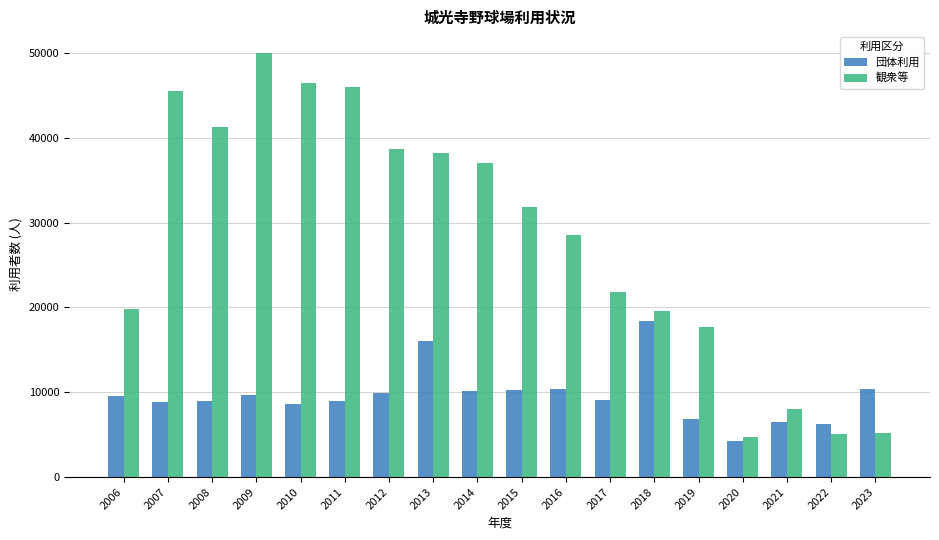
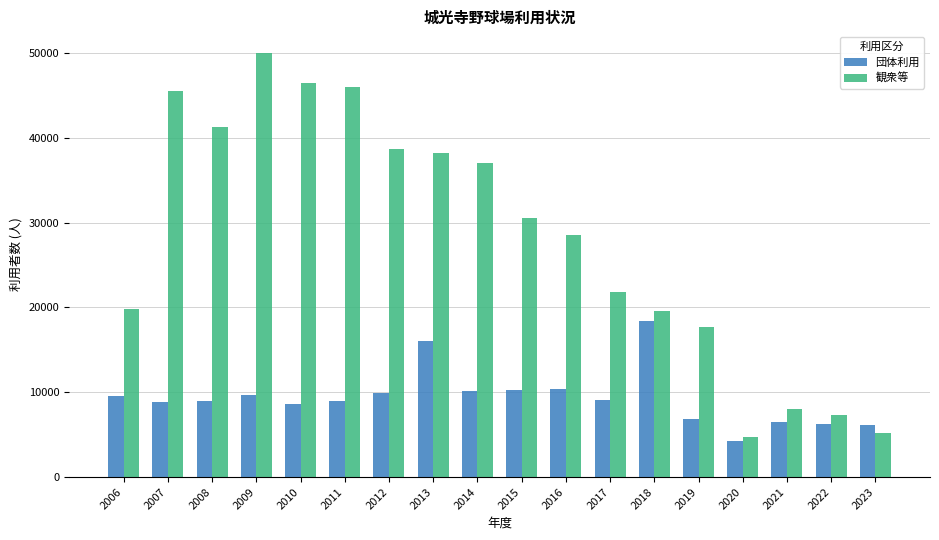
  {
    "団体利用": {
      "2006": 10000,
      "2007": 9000,
      "2008": 9000,
      "2009": 10000,
      "2010": 9000,
      "2011": 9000,
      "2012": 10000,
      "2013": 16000,
      "2014": 10000,
      "2015": 10000,
      "2016": 10000,
      "2017": 9000,
      "2018": 18000,
      "2019": 7000,
      "2020": 4000,
      "2021": 6000,
      "2022": 6000,
-     "2023": 10000
+     "2023": 6000
    },
    "観衆等": {
      "2006": 20000,
      "2007": 45000,
      "2008": 41000,
      "2009": 50000,
      "2010": 46000,
      "2011": 46000,
      "2012": 39000,
      "2013": 38000,
      "2014": 37000,
-     "2015": 32000,
+     "2015": 31000,
      "2016": 29000,
      "2017": 22000,
      "2018": 20000,
      "2019": 18000,
      "2020": 5000,
      "2021": 8000,
-     "2022": 5000,
+     "2022": 7000,
      "2023": 5000
    }
  }
